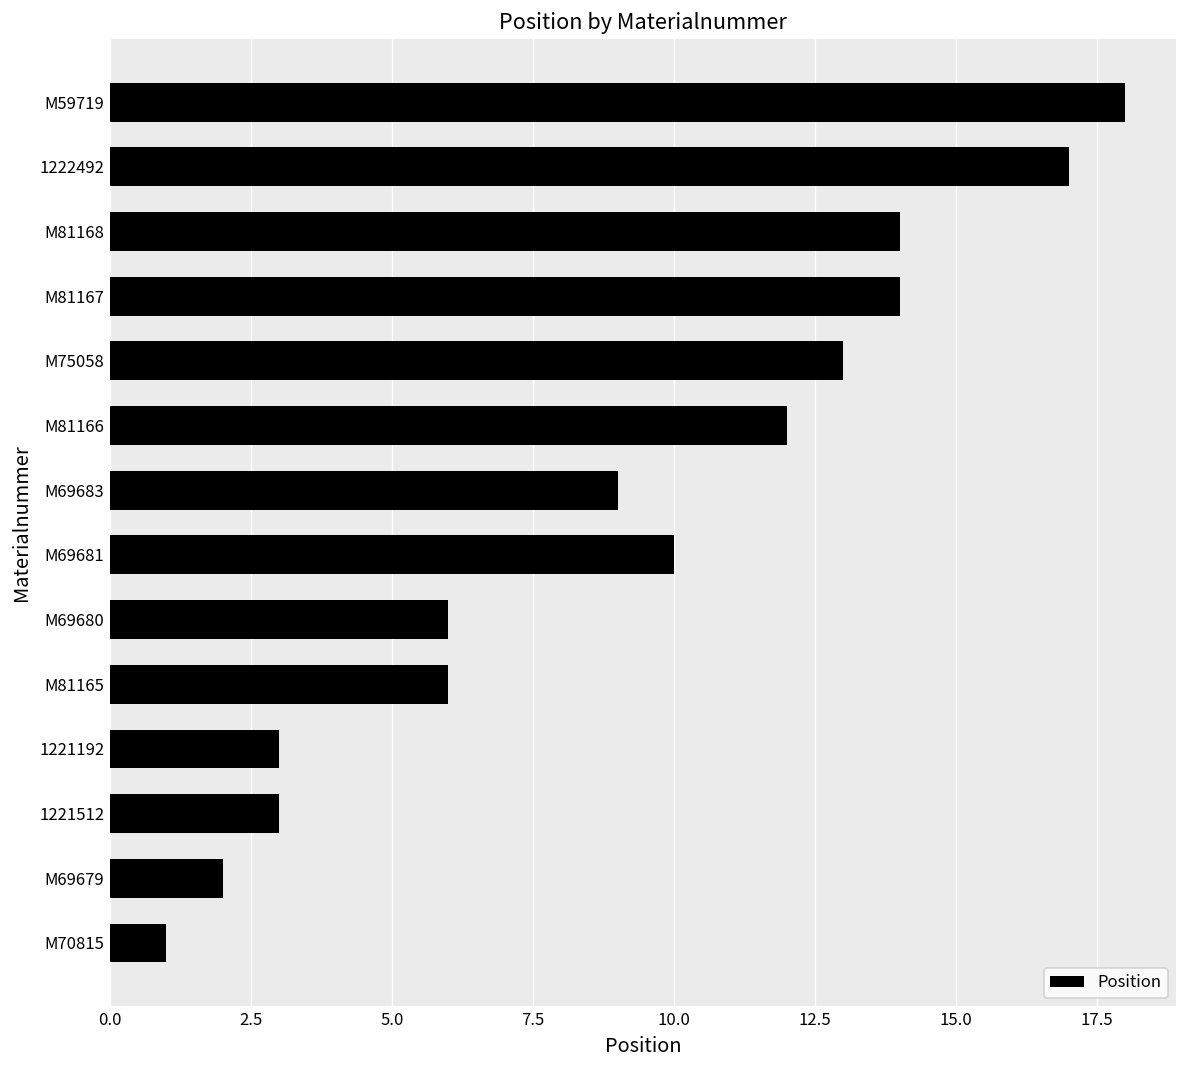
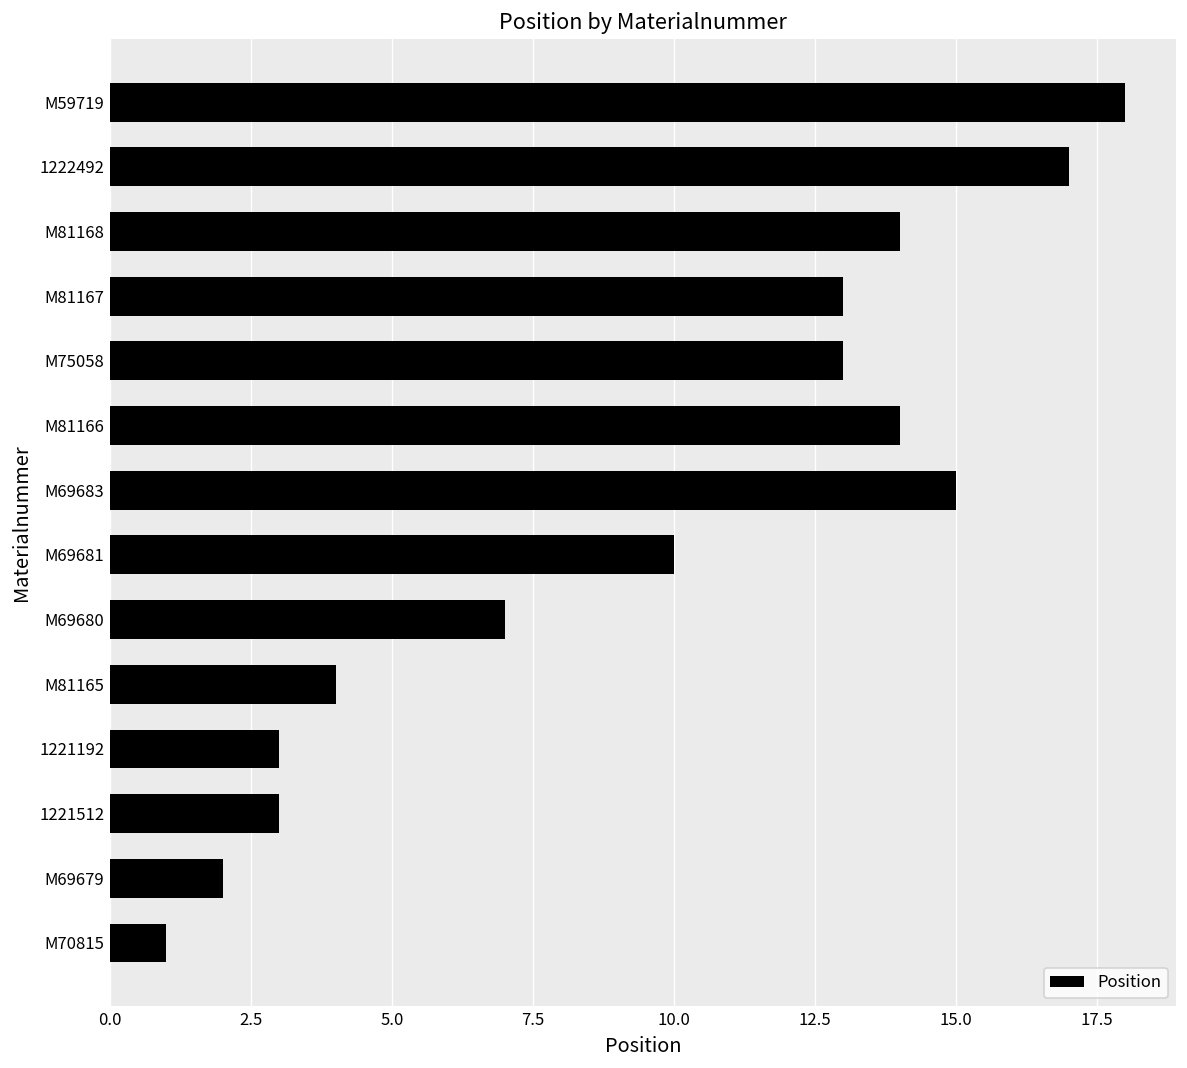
  {
    "M59719": 18,
    "1222492": 17,
    "M81168": 14,
-   "M81167": 14,
+   "M81167": 13,
    "M75058": 13,
-   "M81166": 12,
-   "M69683": 9,
+   "M81166": 14,
+   "M69683": 15,
    "M69681": 10,
-   "M69680": 6,
-   "M81165": 6,
+   "M69680": 7,
+   "M81165": 4,
    "1221192": 3,
    "1221512": 3,
    "M69679": 2,
    "M70815": 1
  }
